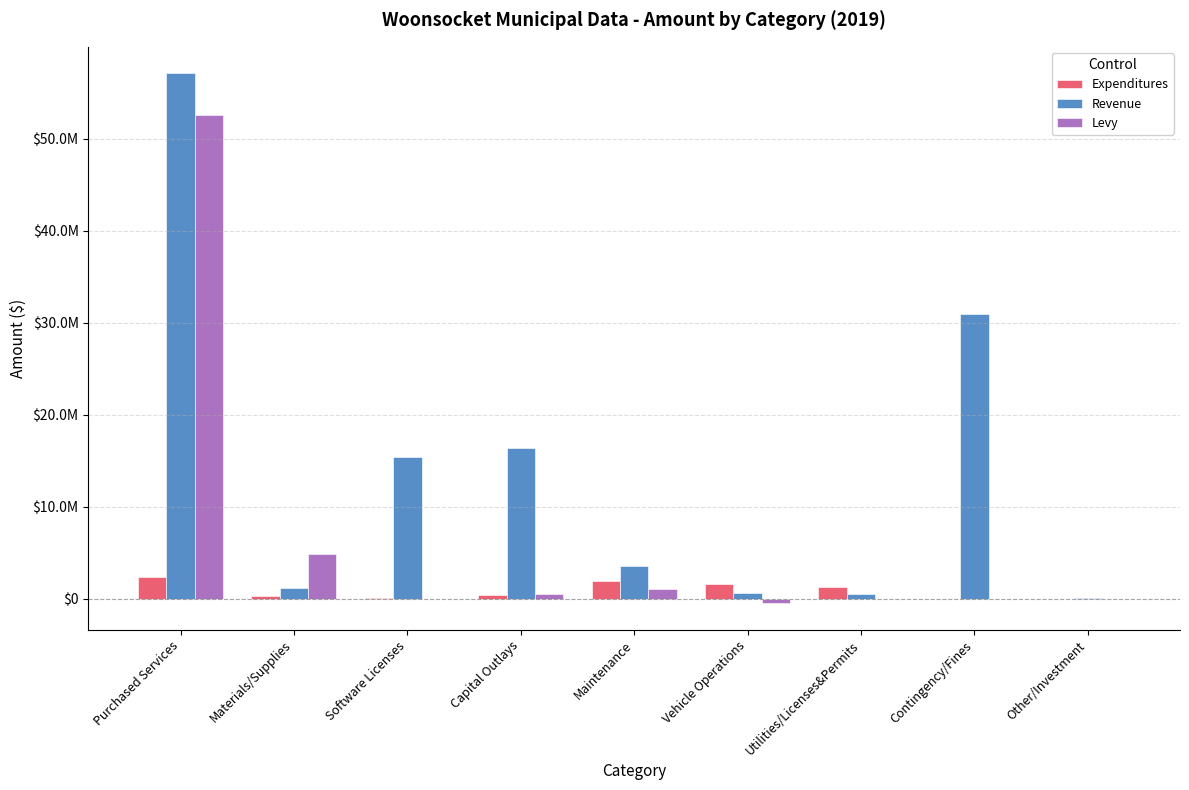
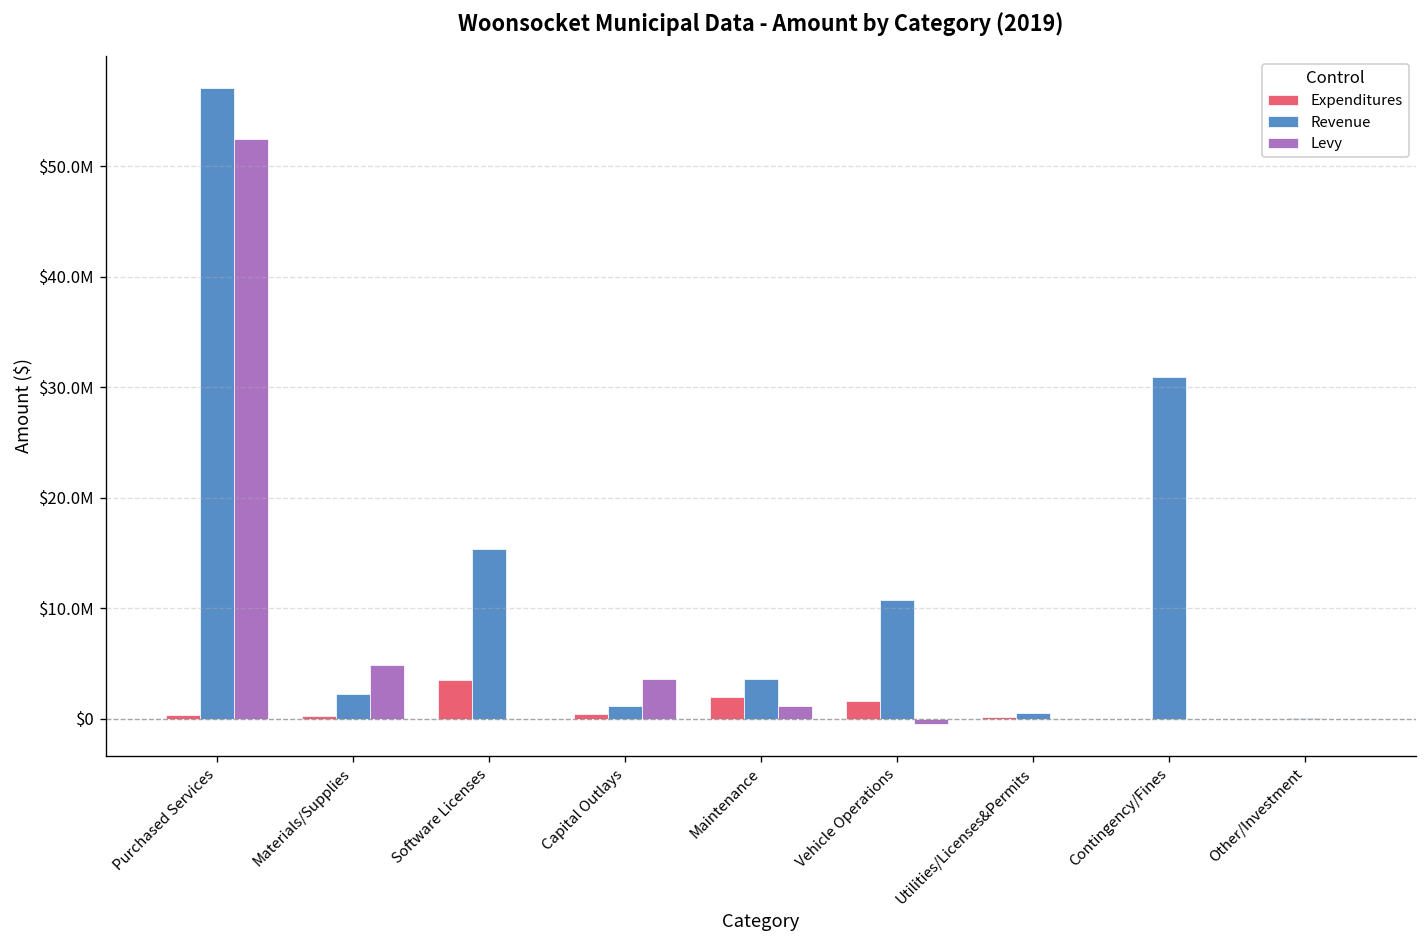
  {
    "Expenditures": {
-     "Purchased Services": "$2000000",
-     "Software Licenses": "$0",
+     "Purchased Services": "$0",
+     "Software Licenses": "$3000000",
      "Capital Outlays": "$0",
      "Maintenance": "$2000000",
      "Vehicle Operations": "$2000000",
-     "Utilities/Licenses&Permits": "$1000000",
+     "Utilities/Licenses&Permits": "$0",
      "Contingency/Fines": "$0",
      "Other/Investment": "$0"
    },
    "Revenue": {
      "Purchased Services": "$57000000",
-     "Materials/Supplies": "$1000000",
+     "Materials/Supplies": "$2000000",
      "Software Licenses": "$15000000",
-     "Capital Outlays": "$16000000",
+     "Capital Outlays": "$1000000",
      "Maintenance": "$4000000",
-     "Vehicle Operations": "$1000000",
+     "Vehicle Operations": "$11000000",
      "Utilities/Licenses&Permits": "$0",
      "Contingency/Fines": "$31000000"
    },
    "Levy": {
      "Purchased Services": "$53000000",
      "Materials/Supplies": "$5000000",
      "Software Licenses": "$0",
-     "Capital Outlays": "$1000000",
+     "Capital Outlays": "$4000000",
      "Maintenance": "$1000000",
      "Vehicle Operations": "$0",
      "Utilities/Licenses&Permits": "$0",
      "Contingency/Fines": "$0",
      "Other/Investment": "$0"
    }
  }
